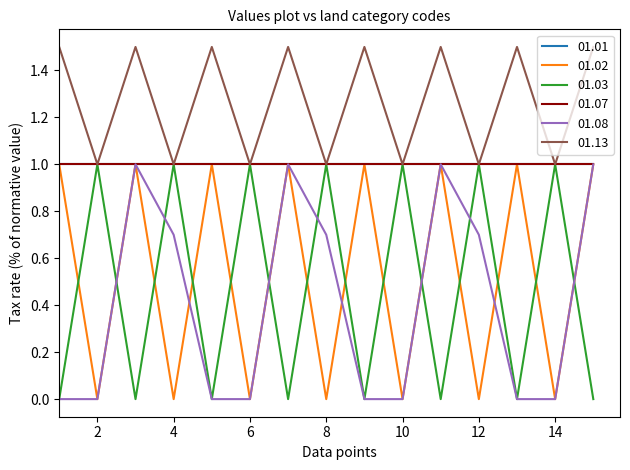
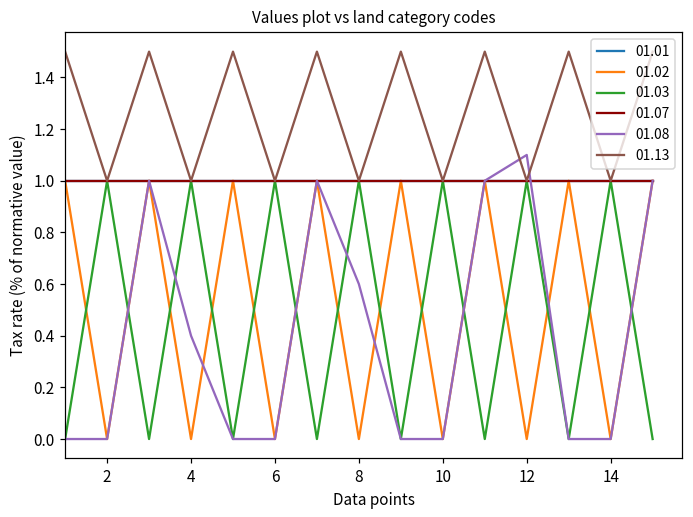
  {
    "01.02": {
      "4": 0.0,
      "8": 0.0,
      "12": 0.0
    },
    "01.08": {
-     "4": 0.7,
-     "8": 0.7,
-     "12": 0.7
+     "4": 0.4,
+     "8": 0.6,
+     "12": 1.1
    }
  }
